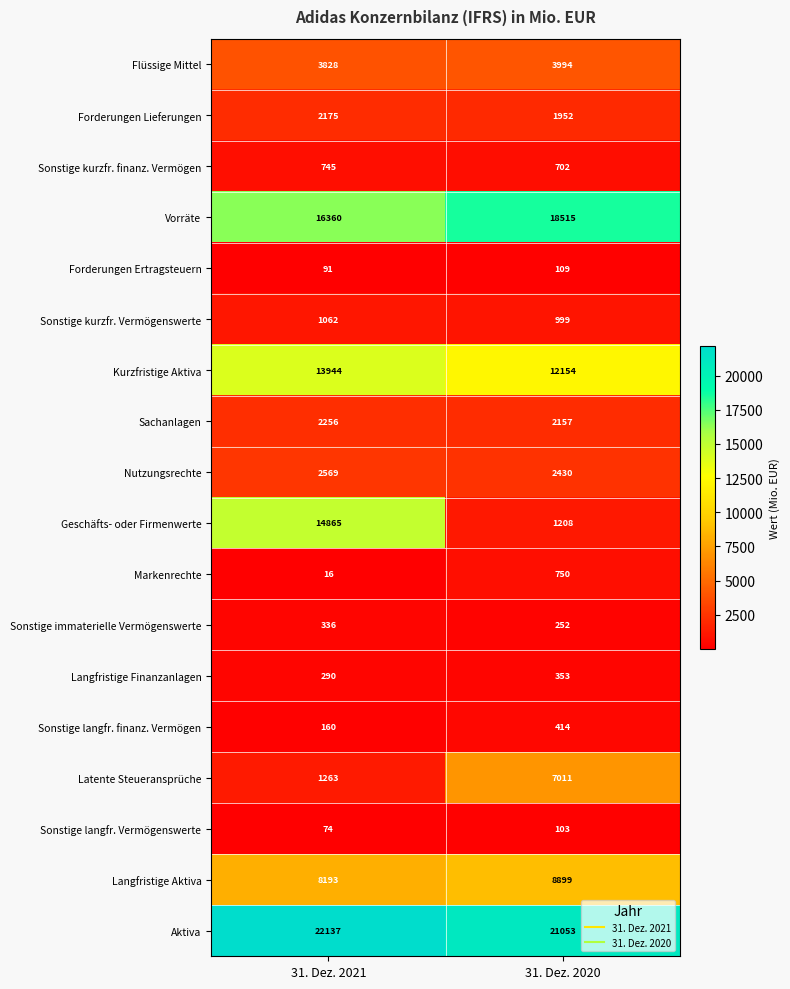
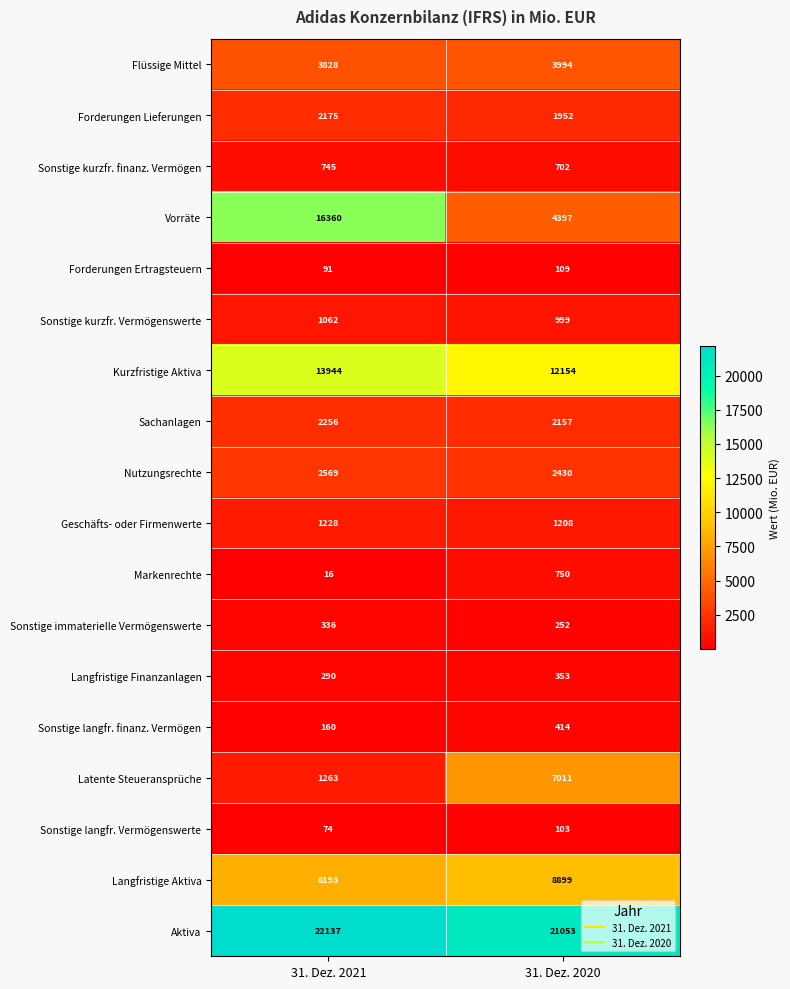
  {
    "Flüssige Mittel": {
      "31. Dez. 2021": 3828,
      "31. Dez. 2020": 3994
    },
    "Forderungen Lieferungen": {
      "31. Dez. 2021": 2175,
      "31. Dez. 2020": 1952
    },
    "Sonstige kurzfr. finanz. Vermögen": {
      "31. Dez. 2021": 745,
      "31. Dez. 2020": 702
    },
    "Vorräte": {
      "31. Dez. 2021": 16360,
-     "31. Dez. 2020": 18515
+     "31. Dez. 2020": 4397
    },
    "Forderungen Ertragsteuern": {
      "31. Dez. 2021": 91,
      "31. Dez. 2020": 109
    },
    "Sonstige kurzfr. Vermögenswerte": {
      "31. Dez. 2021": 1062,
      "31. Dez. 2020": 999
    },
    "Kurzfristige Aktiva": {
      "31. Dez. 2021": 13944,
      "31. Dez. 2020": 12154
    },
    "Sachanlagen": {
      "31. Dez. 2021": 2256,
      "31. Dez. 2020": 2157
    },
    "Nutzungsrechte": {
      "31. Dez. 2021": 2569,
      "31. Dez. 2020": 2430
    },
    "Geschäfts- oder Firmenwerte": {
-     "31. Dez. 2021": 14865,
+     "31. Dez. 2021": 1228,
      "31. Dez. 2020": 1208
    },
    "Markenrechte": {
      "31. Dez. 2021": 16,
      "31. Dez. 2020": 750
    },
    "Sonstige immaterielle Vermögenswerte": {
      "31. Dez. 2021": 336,
      "31. Dez. 2020": 252
    },
    "Langfristige Finanzanlagen": {
      "31. Dez. 2021": 290,
      "31. Dez. 2020": 353
    },
    "Sonstige langfr. finanz. Vermögen": {
      "31. Dez. 2021": 160,
      "31. Dez. 2020": 414
    },
    "Latente Steueransprüche": {
      "31. Dez. 2021": 1263,
      "31. Dez. 2020": 7011
    },
    "Sonstige langfr. Vermögenswerte": {
      "31. Dez. 2021": 74,
      "31. Dez. 2020": 103
    },
    "Langfristige Aktiva": {
      "31. Dez. 2021": 8193,
      "31. Dez. 2020": 8899
    },
    "Aktiva": {
      "31. Dez. 2021": 22137,
      "31. Dez. 2020": 21053
    }
  }
